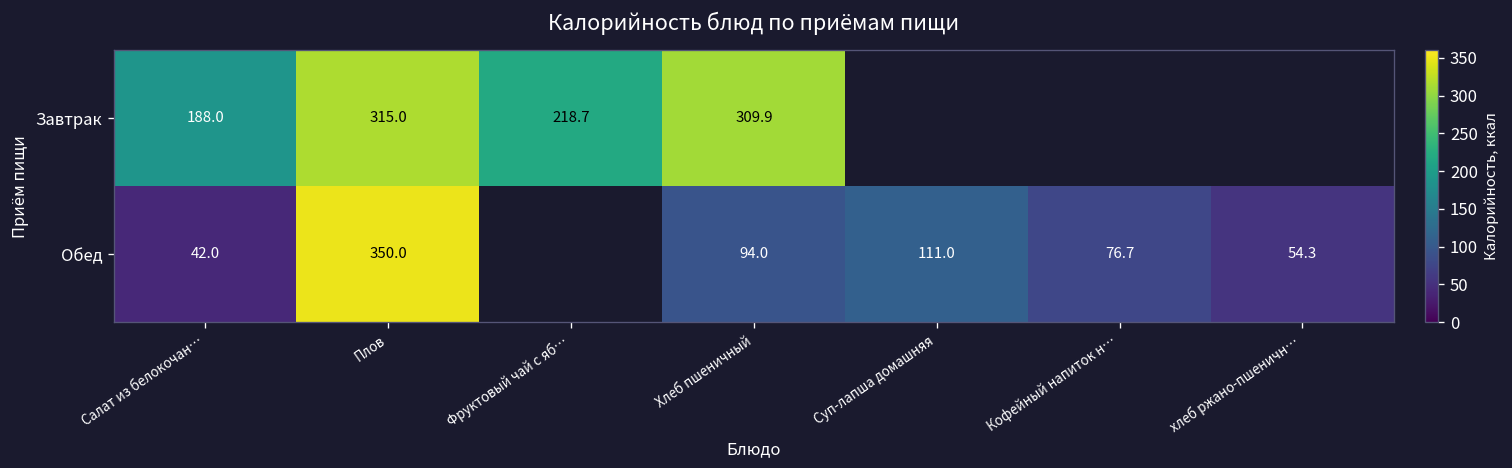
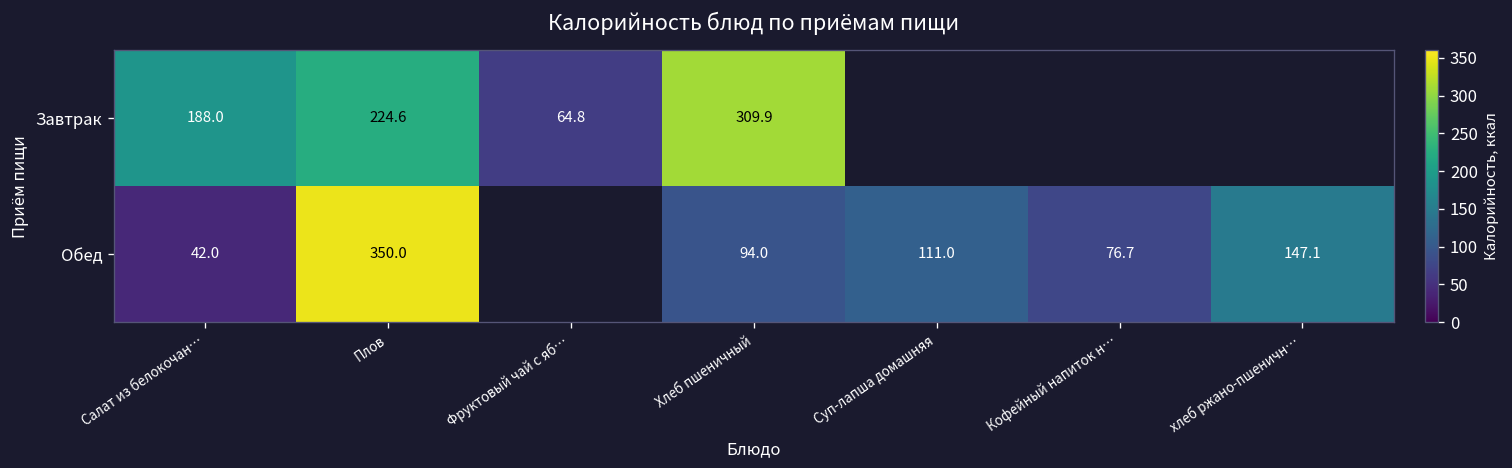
  {
    "Завтрак": {
      "Салат из белокочан…": 188.0,
-     "Плов": 315.0,
-     "Фруктовый чай с яб…": 218.7,
+     "Плов": 224.6,
+     "Фруктовый чай с яб…": 64.8,
      "Хлеб пшеничный": 309.9
    },
    "Обед": {
      "Салат из белокочан…": 42.0,
      "Плов": 350.0,
      "Хлеб пшеничный": 94.0,
      "Суп-лапша домашняя": 111.0,
      "Кофейный напиток н…": 76.7,
-     "хлеб ржано-пшеничн…": 54.3
+     "хлеб ржано-пшеничн…": 147.1
    }
  }
